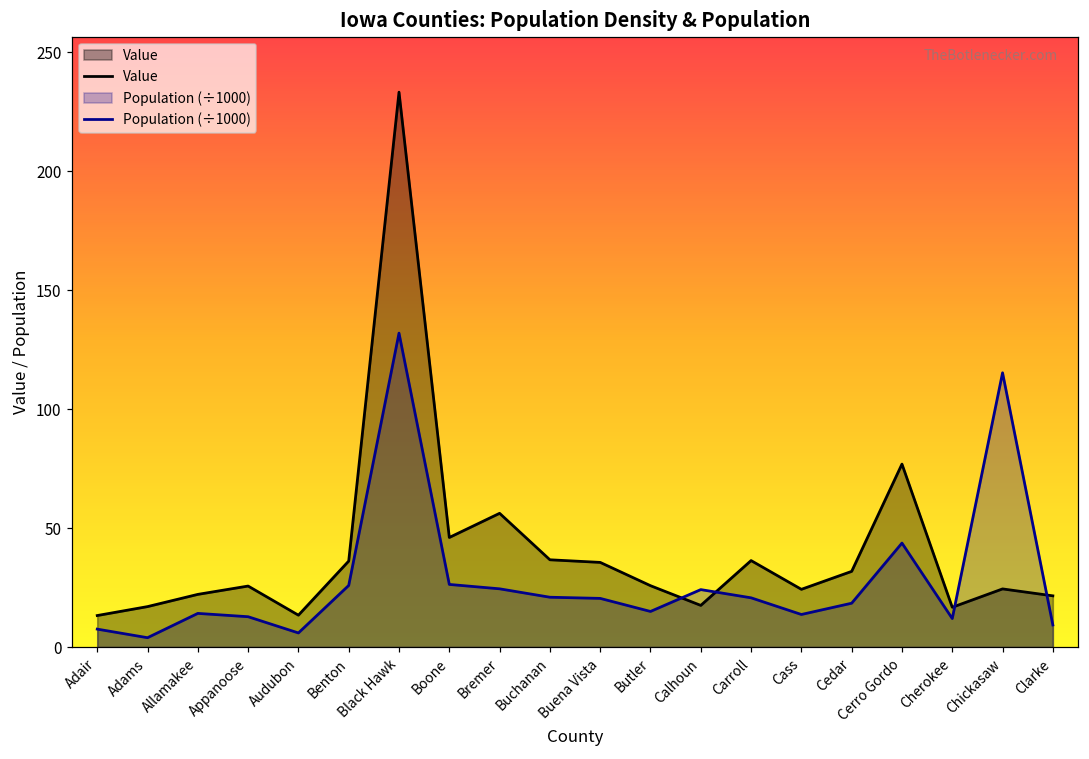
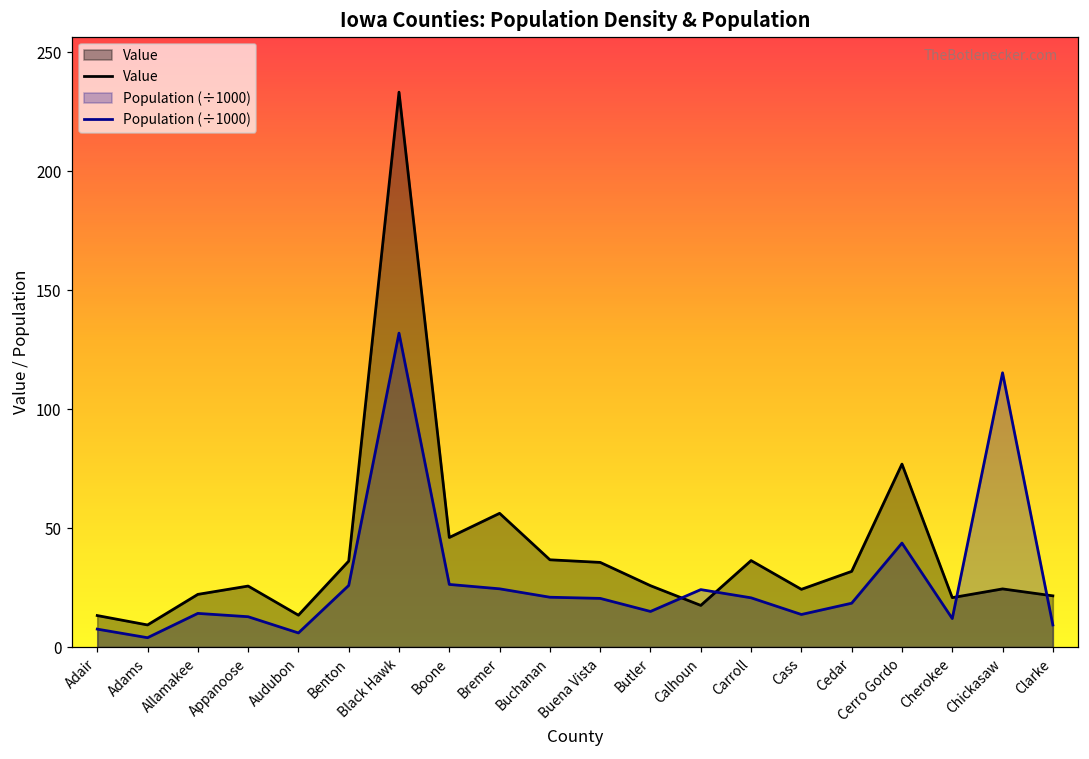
  {
    "Value": {
      "Adair": 13,
-     "Adams": 17,
+     "Adams": 9,
      "Allamakee": 22,
      "Appanoose": 26,
      "Audubon": 13,
      "Benton": 36,
      "Black Hawk": 233,
      "Boone": 46,
      "Bremer": 56,
      "Buchanan": 37,
      "Buena Vista": 36,
      "Butler": 26,
      "Calhoun": 18,
      "Carroll": 36,
      "Cass": 24,
      "Cedar": 32,
      "Cerro Gordo": 77,
-     "Cherokee": 17,
+     "Cherokee": 21,
      "Chickasaw": 24,
      "Clarke": 22
    },
    "Population (÷1000)": {
      "Adair": 8,
      "Adams": 4,
      "Allamakee": 14,
      "Appanoose": 13,
      "Audubon": 6,
      "Benton": 26,
      "Black Hawk": 132,
      "Boone": 26,
      "Bremer": 24,
      "Buchanan": 21,
      "Buena Vista": 20,
      "Butler": 15,
      "Calhoun": 24,
      "Carroll": 21,
      "Cass": 14,
      "Cedar": 18,
      "Cerro Gordo": 44,
      "Cherokee": 12,
      "Chickasaw": 115,
      "Clarke": 9
    }
  }
